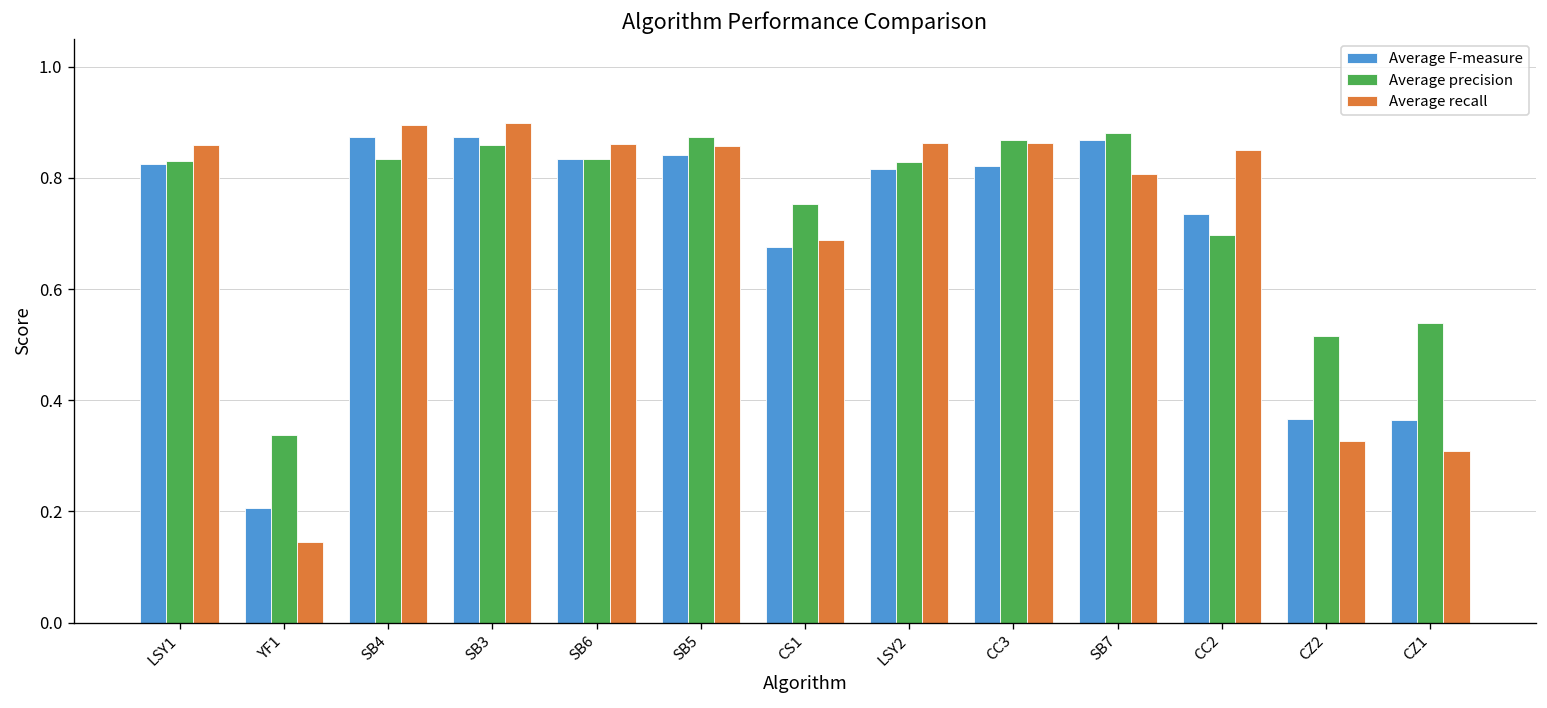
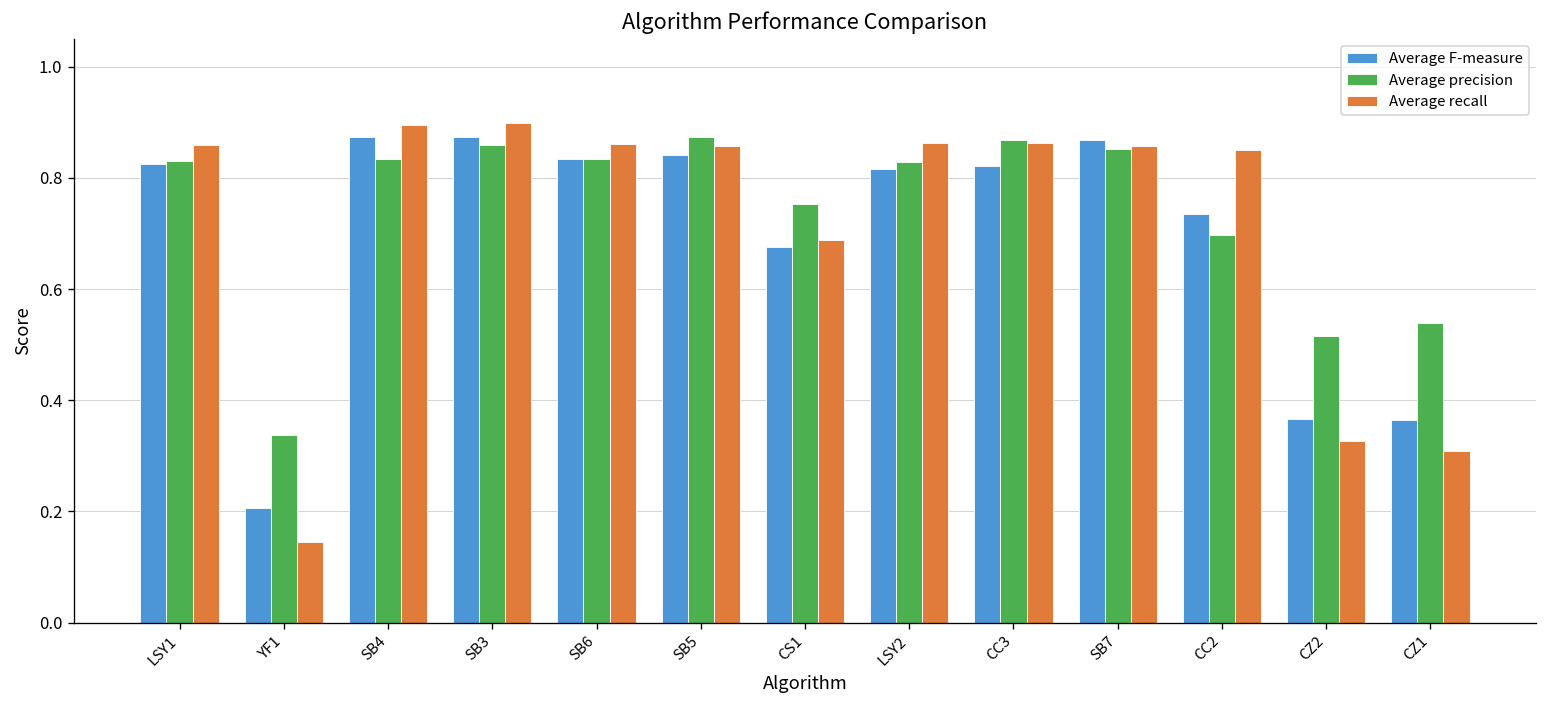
  {
    "Average F-measure": {
      "LSY1": 0.82,
      "YF1": 0.21,
      "SB4": 0.87,
      "SB3": 0.87,
      "SB6": 0.83,
      "SB5": 0.84,
      "CS1": 0.68,
      "LSY2": 0.82,
      "CC3": 0.82,
      "SB7": 0.87,
      "CC2": 0.73,
      "CZ2": 0.37,
      "CZ1": 0.36
    },
    "Average precision": {
      "LSY1": 0.83,
      "YF1": 0.34,
      "SB4": 0.83,
      "SB3": 0.86,
      "SB6": 0.83,
      "SB5": 0.87,
      "CS1": 0.75,
      "LSY2": 0.83,
      "CC3": 0.87,
-     "SB7": 0.88,
+     "SB7": 0.85,
      "CC2": 0.70,
      "CZ2": 0.52,
      "CZ1": 0.54
    },
    "Average recall": {
      "LSY1": 0.86,
      "YF1": 0.15,
      "SB4": 0.89,
      "SB3": 0.90,
      "SB6": 0.86,
      "SB5": 0.86,
      "CS1": 0.69,
      "LSY2": 0.86,
      "CC3": 0.86,
-     "SB7": 0.81,
+     "SB7": 0.86,
      "CC2": 0.85,
      "CZ2": 0.33,
      "CZ1": 0.31
    }
  }
